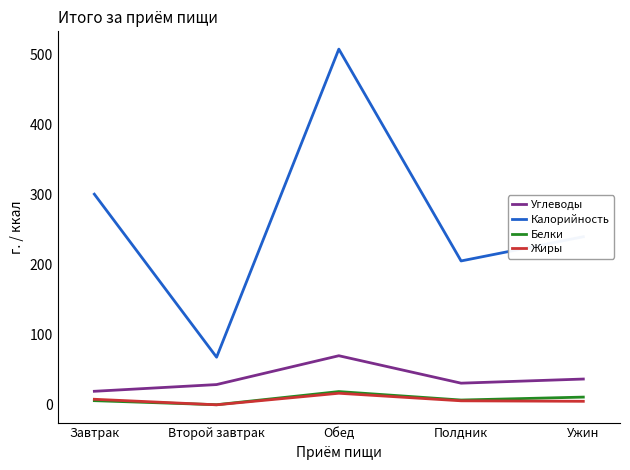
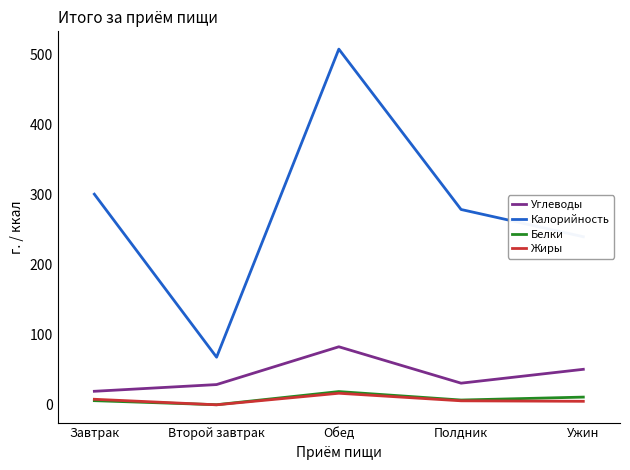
  {
    "Углеводы": {
      "Завтрак": 20,
      "Второй завтрак": 30,
-     "Обед": 70,
+     "Обед": 80,
      "Полдник": 30,
-     "Ужин": 40
+     "Ужин": 50
    },
    "Калорийность": {
      "Завтрак": 300,
      "Второй завтрак": 70,
      "Обед": 510,
-     "Полдник": 210
+     "Полдник": 280
    },
    "Белки": {
      "Ужин": 10
    },
    "Жиры": {
      "Ужин": 10
    }
  }
